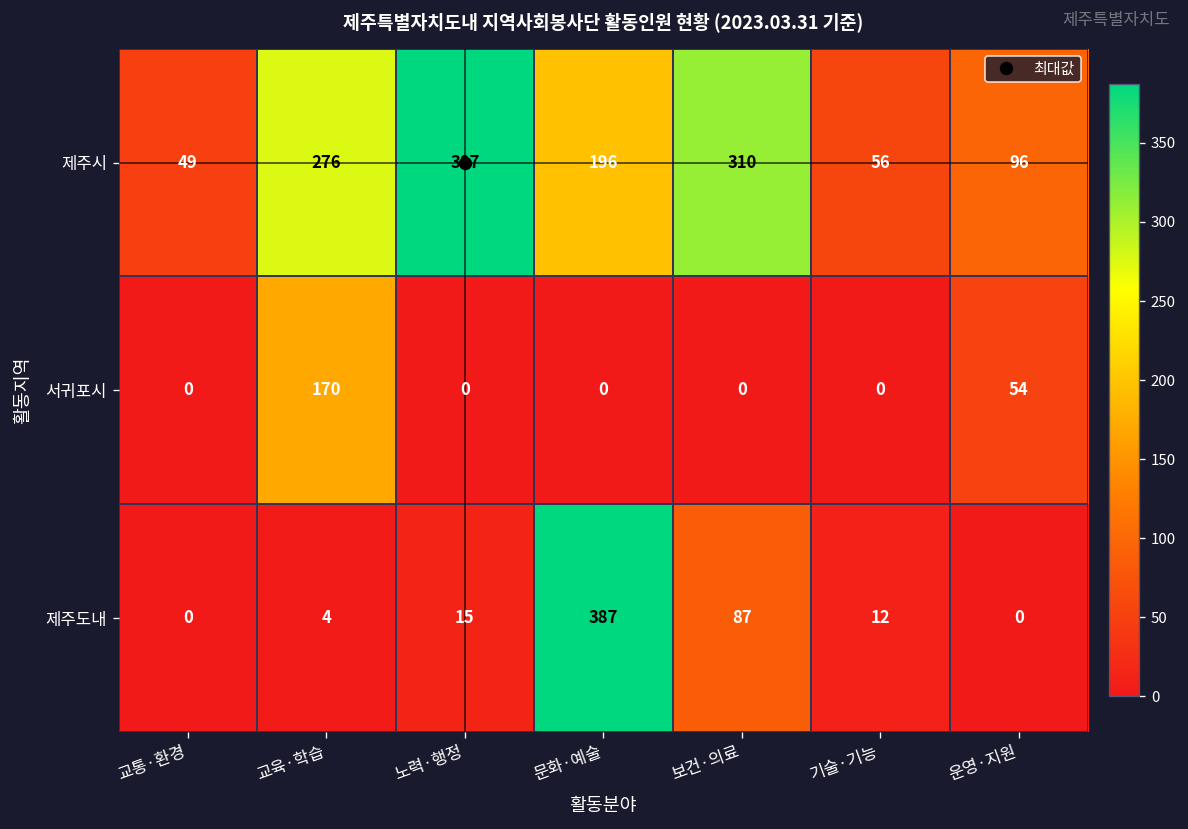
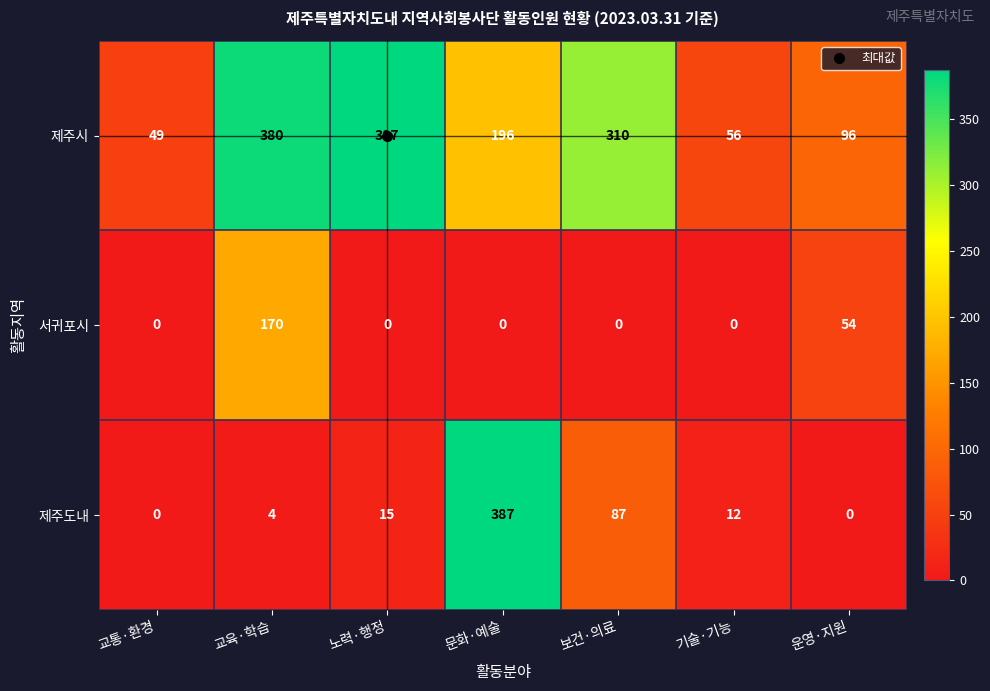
  {
    "제주시": {
      "교통·환경": 49,
-     "교육·학습": 276,
+     "교육·학습": 380,
      "문화·예술": 196,
      "보건·의료": 310,
      "기술·기능": 56,
      "운영·지원": 96
    },
    "서귀포시": {
      "교통·환경": 0,
      "교육·학습": 170,
      "노력·행정": 0,
      "문화·예술": 0,
      "보건·의료": 0,
      "기술·기능": 0,
      "운영·지원": 54
    },
    "제주도내": {
      "교통·환경": 0,
      "교육·학습": 4,
      "노력·행정": 15,
      "문화·예술": 387,
      "보건·의료": 87,
      "기술·기능": 12,
      "운영·지원": 0
    }
  }
